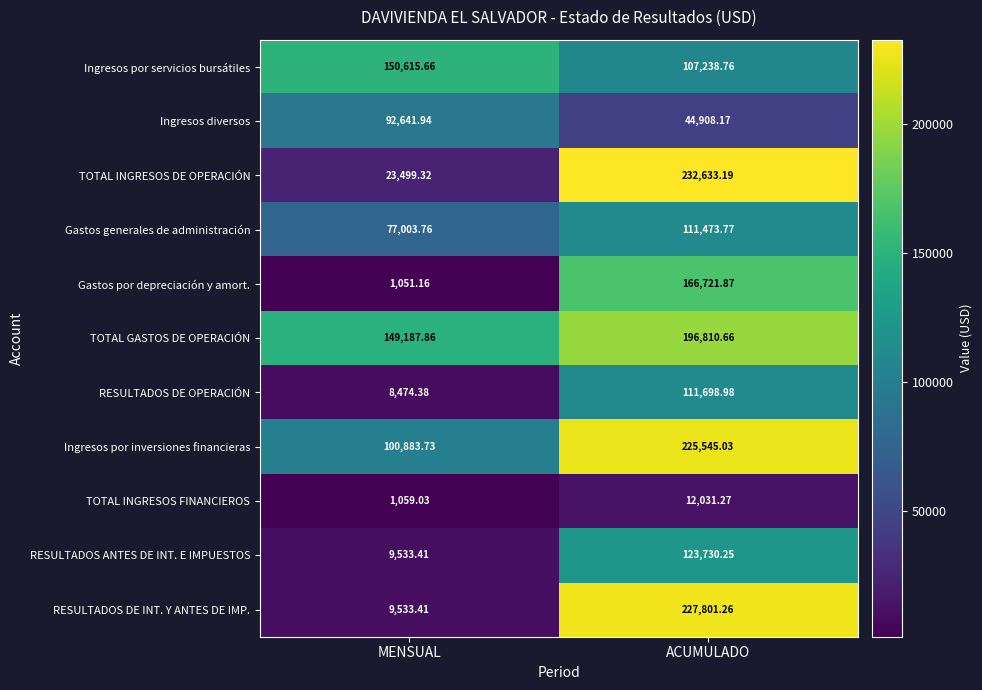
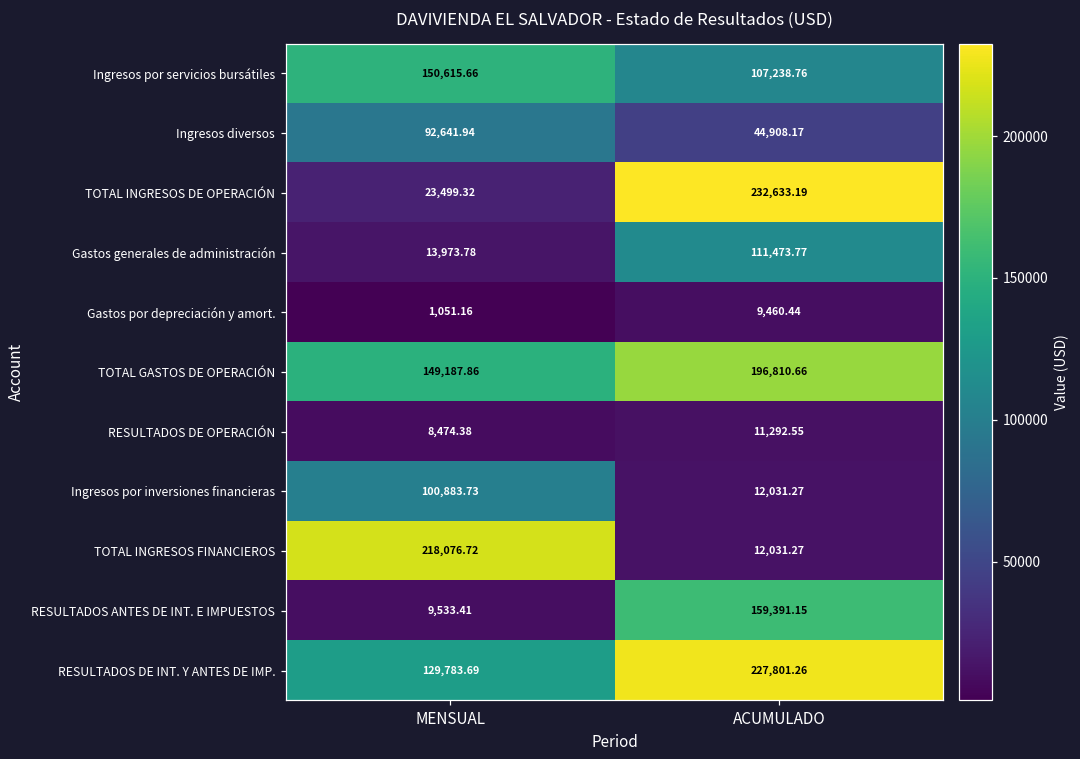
  {
    "Ingresos por servicios bursátiles": {
      "MENSUAL": "150,615.66",
      "ACUMULADO": "107,238.76"
    },
    "Ingresos diversos": {
      "MENSUAL": "92,641.94",
      "ACUMULADO": "44,908.17"
    },
    "TOTAL INGRESOS DE OPERACIÓN": {
      "MENSUAL": "23,499.32",
      "ACUMULADO": "232,633.19"
    },
    "Gastos generales de administración": {
-     "MENSUAL": "77,003.76",
+     "MENSUAL": "13,973.78",
      "ACUMULADO": "111,473.77"
    },
    "Gastos por depreciación y amort.": {
      "MENSUAL": "1,051.16",
-     "ACUMULADO": "166,721.87"
+     "ACUMULADO": "9,460.44"
    },
    "TOTAL GASTOS DE OPERACIÓN": {
      "MENSUAL": "149,187.86",
      "ACUMULADO": "196,810.66"
    },
    "RESULTADOS DE OPERACIÓN": {
      "MENSUAL": "8,474.38",
-     "ACUMULADO": "111,698.98"
+     "ACUMULADO": "11,292.55"
    },
    "Ingresos por inversiones financieras": {
      "MENSUAL": "100,883.73",
-     "ACUMULADO": "225,545.03"
+     "ACUMULADO": "12,031.27"
    },
    "TOTAL INGRESOS FINANCIEROS": {
-     "MENSUAL": "1,059.03",
+     "MENSUAL": "218,076.72",
      "ACUMULADO": "12,031.27"
    },
    "RESULTADOS ANTES DE INT. E IMPUESTOS": {
      "MENSUAL": "9,533.41",
-     "ACUMULADO": "123,730.25"
+     "ACUMULADO": "159,391.15"
    },
    "RESULTADOS DE INT. Y ANTES DE IMP.": {
-     "MENSUAL": "9,533.41",
+     "MENSUAL": "129,783.69",
      "ACUMULADO": "227,801.26"
    }
  }
